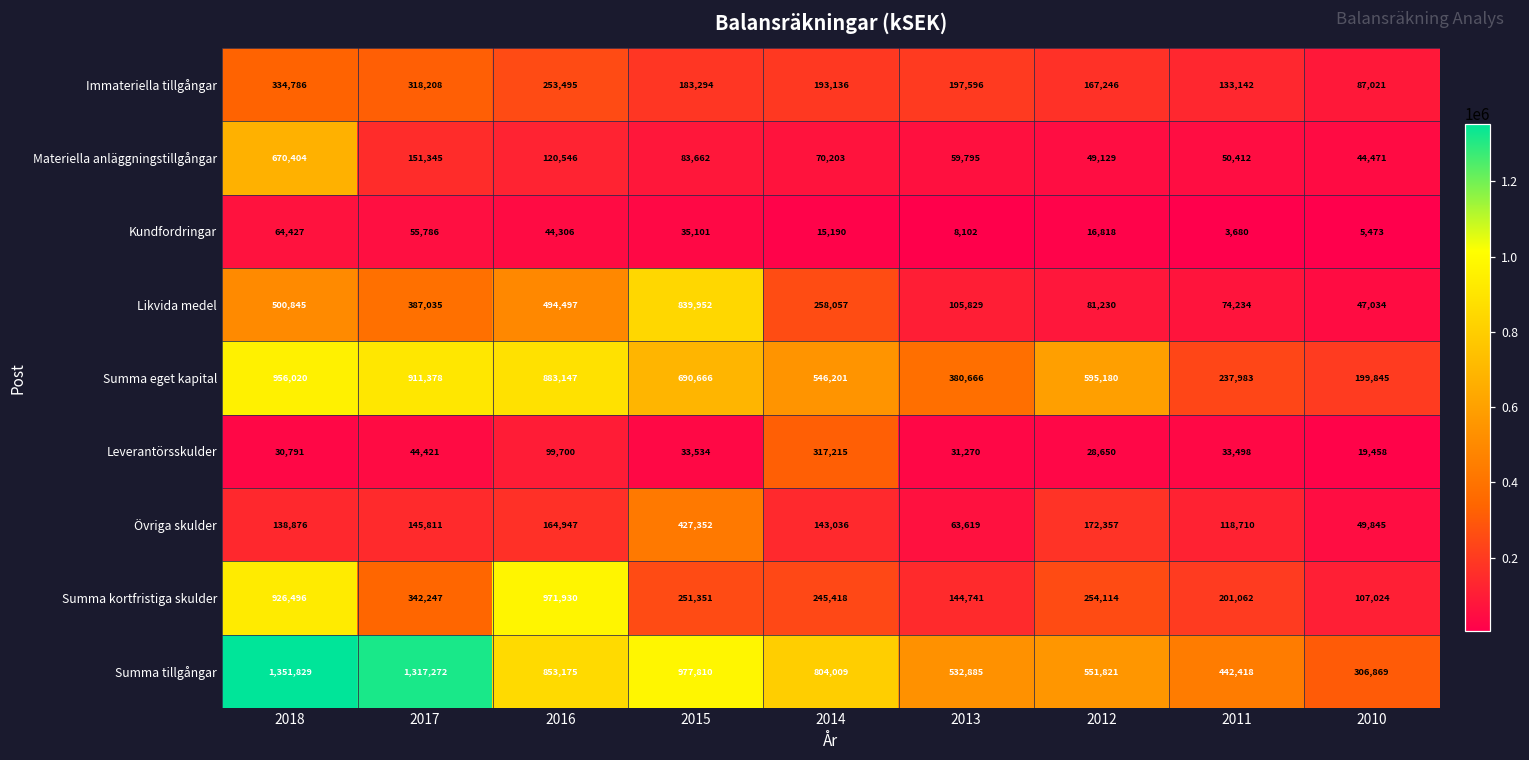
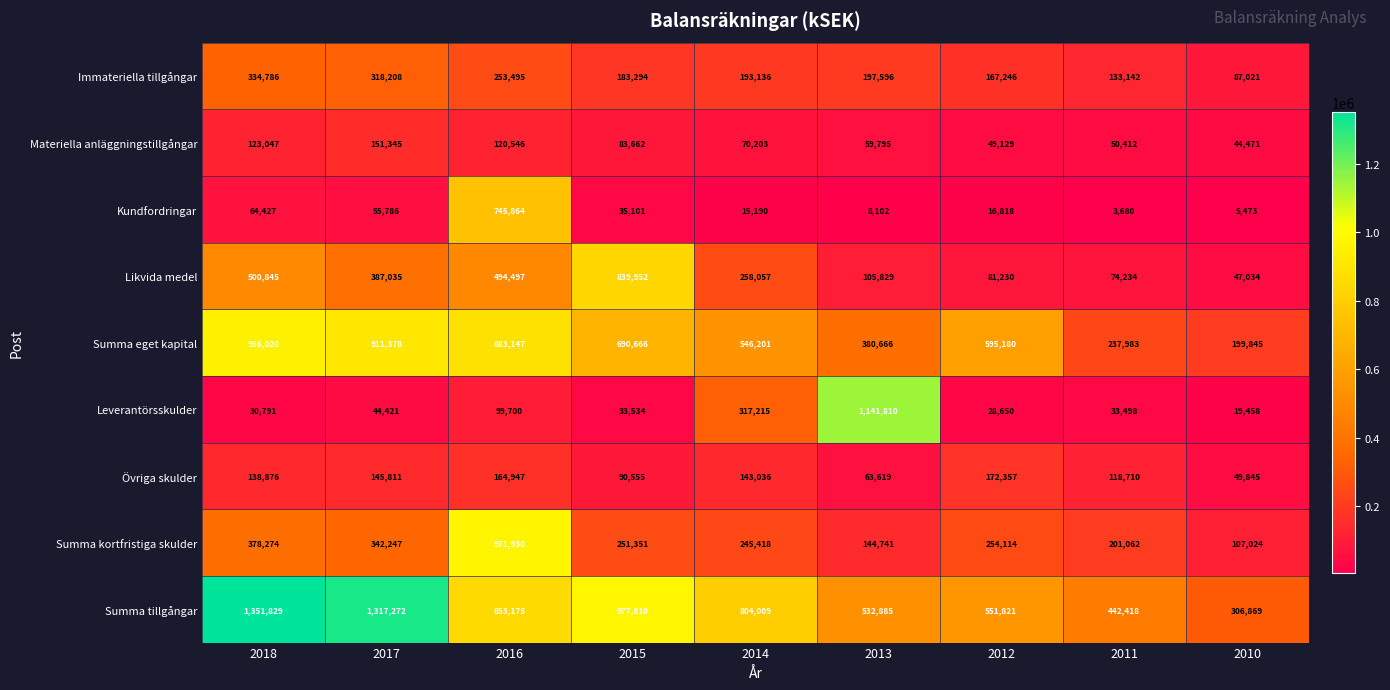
  {
    "Immateriella tillgångar": {
      "2018": "334,786",
      "2017": "318,208",
      "2016": "253,495",
      "2015": "183,294",
      "2014": "193,136",
      "2013": "197,596",
      "2012": "167,246",
      "2011": "133,142",
      "2010": "87,021"
    },
    "Materiella anläggningstillgångar": {
-     "2018": "670,404",
+     "2018": "123,047",
      "2017": "151,345",
      "2016": "120,546",
      "2015": "83,662",
      "2014": "70,203",
      "2013": "59,795",
      "2012": "49,129",
      "2011": "50,412",
      "2010": "44,471"
    },
    "Kundfordringar": {
      "2018": "64,427",
      "2017": "55,786",
-     "2016": "44,306",
+     "2016": "745,864",
      "2015": "35,101",
      "2014": "15,190",
      "2013": "8,102",
      "2012": "16,818",
      "2011": "3,680",
      "2010": "5,473"
    },
    "Likvida medel": {
      "2018": "500,845",
      "2017": "387,035",
      "2016": "494,497",
      "2015": "839,952",
      "2014": "258,057",
      "2013": "105,829",
      "2012": "81,230",
      "2011": "74,234",
      "2010": "47,034"
    },
    "Summa eget kapital": {
      "2018": "956,020",
      "2017": "911,378",
      "2016": "883,147",
      "2015": "690,666",
      "2014": "546,201",
      "2013": "380,666",
      "2012": "595,180",
      "2011": "237,983",
      "2010": "199,845"
    },
    "Leverantörsskulder": {
      "2018": "30,791",
      "2017": "44,421",
      "2016": "99,700",
      "2015": "33,534",
      "2014": "317,215",
-     "2013": "31,270",
+     "2013": "1,141,810",
      "2012": "28,650",
      "2011": "33,498",
      "2010": "19,458"
    },
    "Övriga skulder": {
      "2018": "138,876",
      "2017": "145,811",
      "2016": "164,947",
-     "2015": "427,352",
+     "2015": "90,555",
      "2014": "143,036",
      "2013": "63,619",
      "2012": "172,357",
      "2011": "118,710",
      "2010": "49,845"
    },
    "Summa kortfristiga skulder": {
-     "2018": "926,496",
+     "2018": "378,274",
      "2017": "342,247",
      "2016": "971,930",
      "2015": "251,351",
      "2014": "245,418",
      "2013": "144,741",
      "2012": "254,114",
      "2011": "201,062",
      "2010": "107,024"
    },
    "Summa tillgångar": {
      "2018": "1,351,829",
      "2017": "1,317,272",
      "2016": "853,175",
      "2015": "977,810",
      "2014": "804,009",
      "2013": "532,885",
      "2012": "551,821",
      "2011": "442,418",
      "2010": "306,869"
    }
  }
